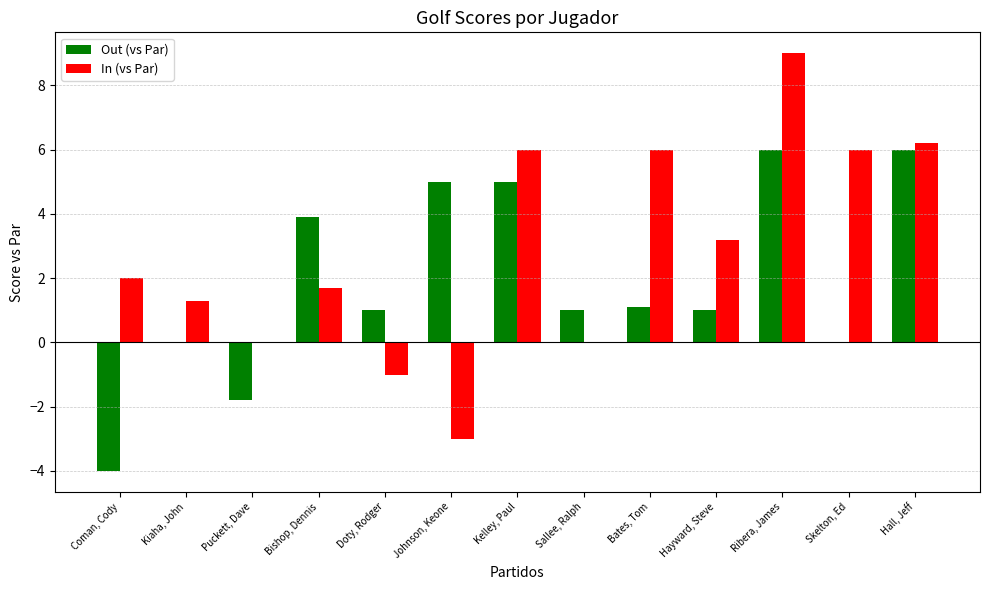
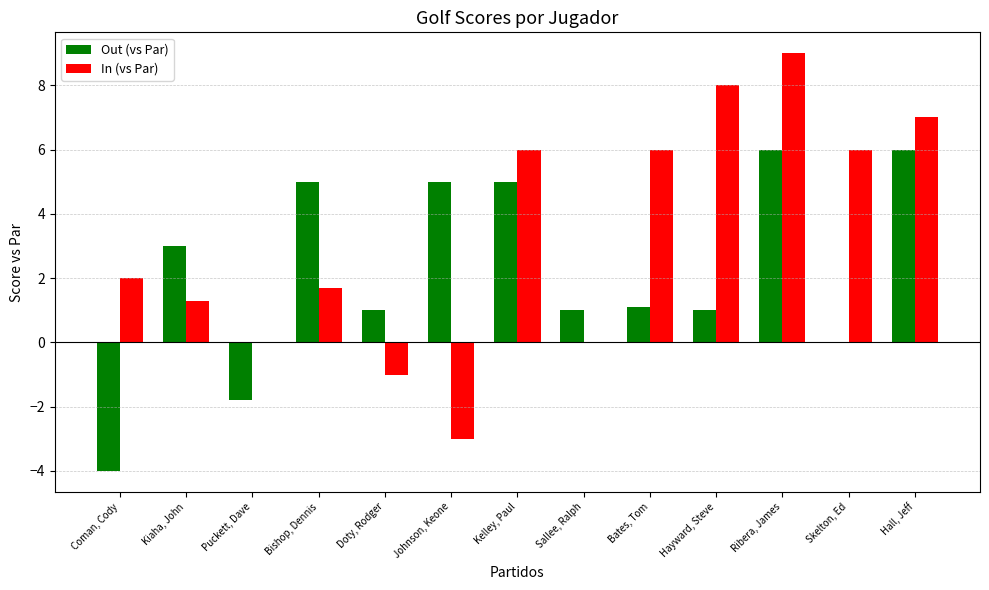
  {
    "Out (vs Par)": {
      "Coman, Cody": -4.0,
-     "Kiaha, John": 0.0,
+     "Kiaha, John": 3.0,
      "Puckett, Dave": -1.8,
-     "Bishop, Dennis": 3.9,
+     "Bishop, Dennis": 5.0,
      "Doty, Rodger": 1.0,
      "Johnson, Keone": 5.0,
      "Kelley, Paul": 5.0,
      "Sallee, Ralph": 1.0,
      "Bates, Tom": 1.1,
      "Hayward, Steve": 1.0,
      "Ribera, James": 6.0,
      "Skelton, Ed": 0.0,
      "Hall, Jeff": 6.0
    },
    "In (vs Par)": {
      "Coman, Cody": 2.0,
      "Kiaha, John": 1.3,
      "Puckett, Dave": 0.0,
      "Bishop, Dennis": 1.7,
      "Doty, Rodger": -1.0,
      "Johnson, Keone": -3.0,
      "Kelley, Paul": 6.0,
      "Sallee, Ralph": 0.0,
      "Bates, Tom": 6.0,
-     "Hayward, Steve": 3.2,
+     "Hayward, Steve": 8.0,
      "Ribera, James": 9.0,
      "Skelton, Ed": 6.0,
-     "Hall, Jeff": 6.2
+     "Hall, Jeff": 7.0
    }
  }
